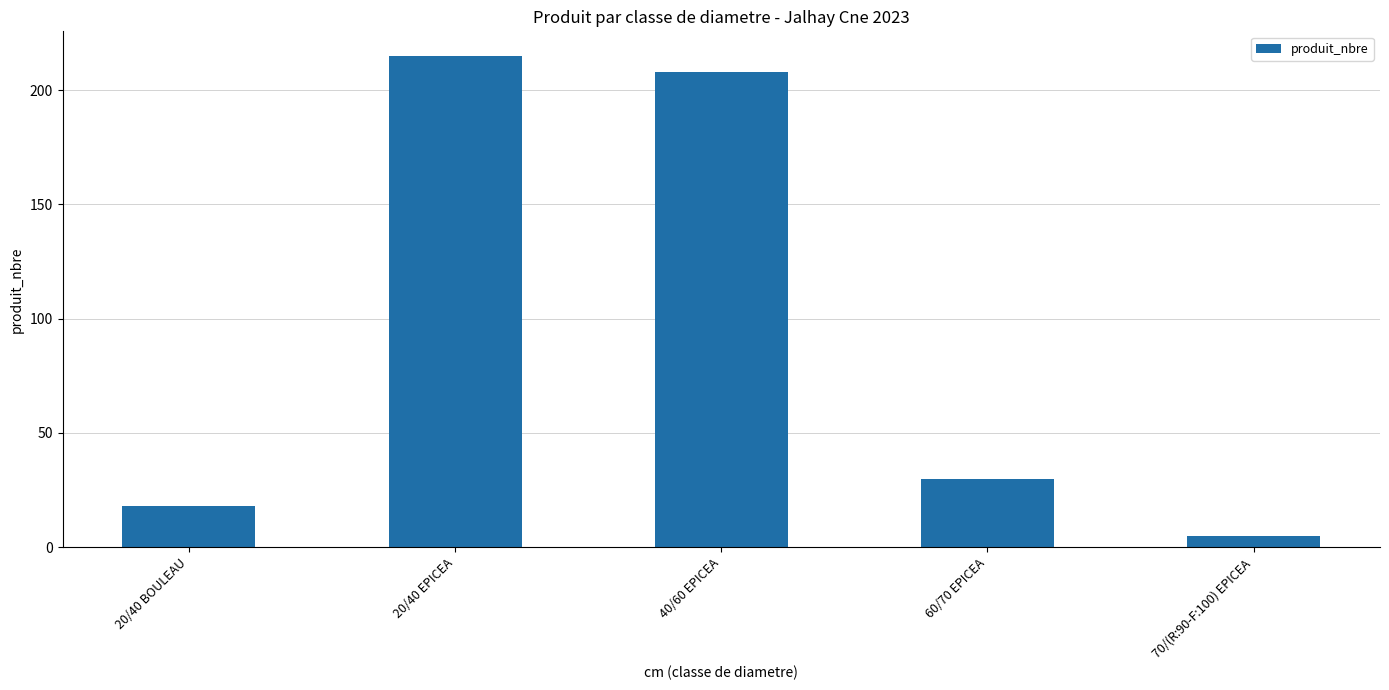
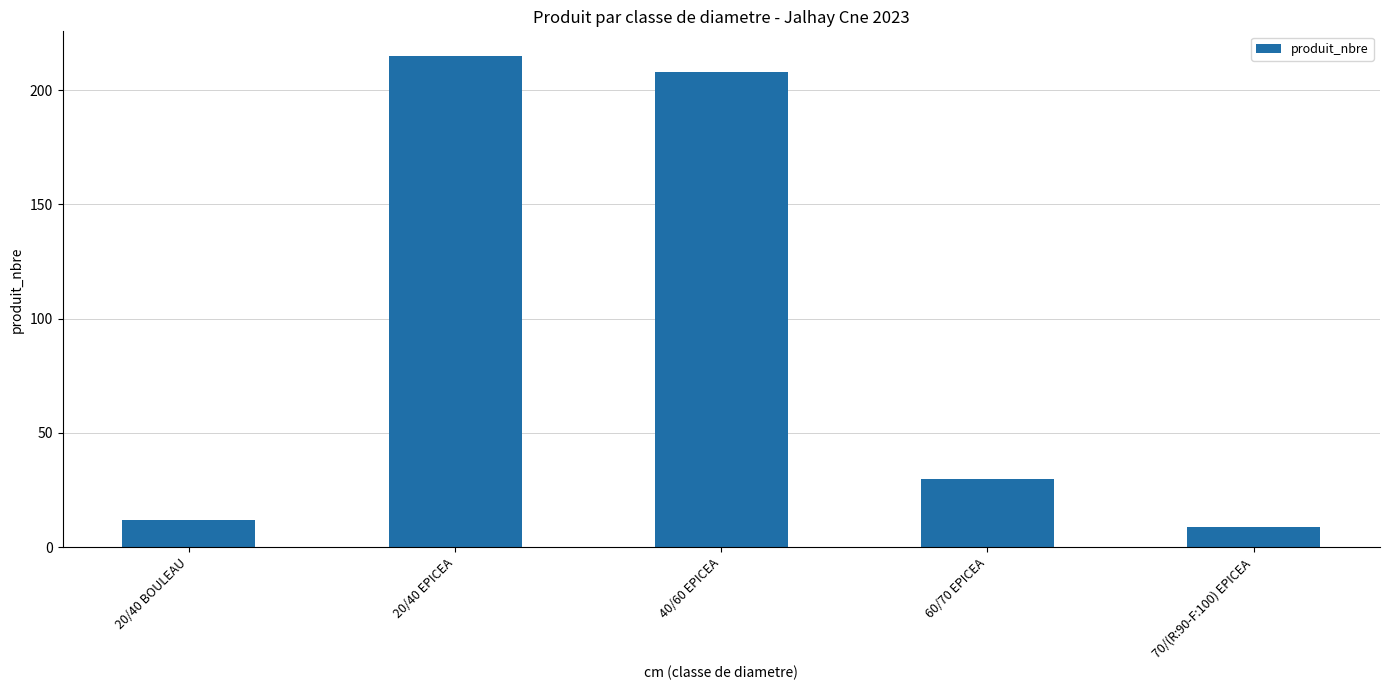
  {
-   "20/40 BOULEAU": 18,
+   "20/40 BOULEAU": 12,
    "20/40 EPICEA": 215,
    "40/60 EPICEA": 208,
    "60/70 EPICEA": 30,
-   "70/(R:90-F:100) EPICEA": 5
+   "70/(R:90-F:100) EPICEA": 9
  }
